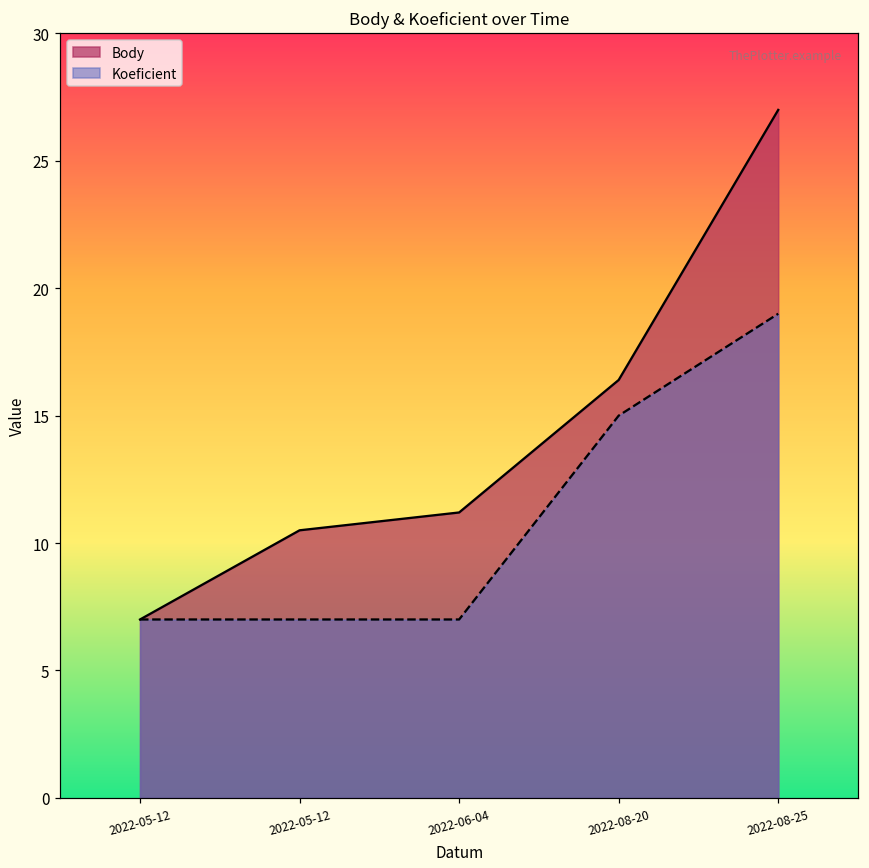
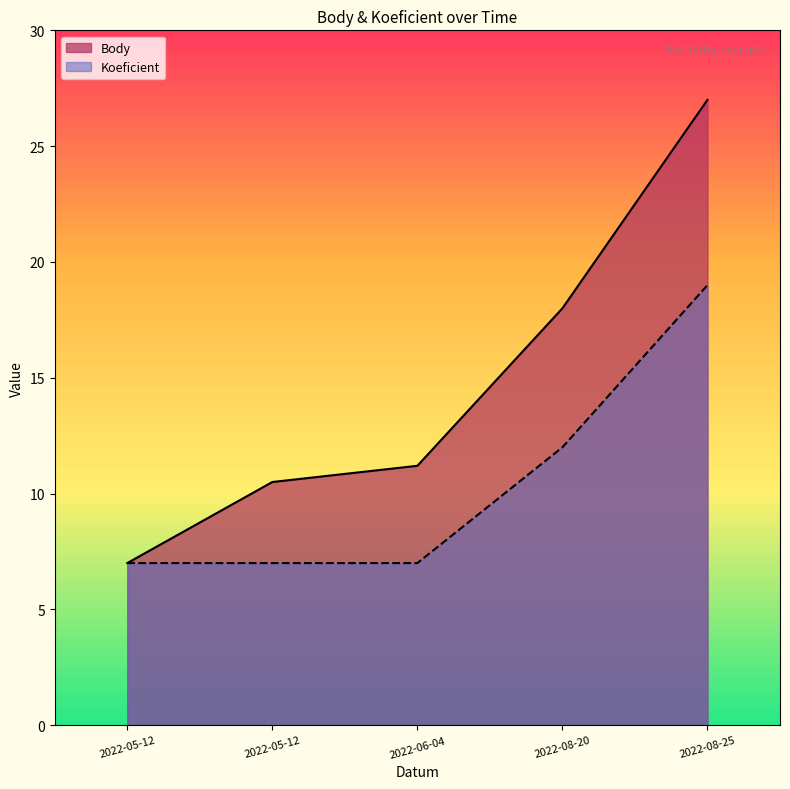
  {
    "Body": {
      "2022-06-04": 11.2,
-     "2022-08-20": 16.4,
+     "2022-08-20": 18.0,
      "2022-08-25": 27.0
    },
    "Koeficient": {
      "2022-06-04": 7,
-     "2022-08-20": 15,
+     "2022-08-20": 12,
      "2022-08-25": 19
    }
  }
